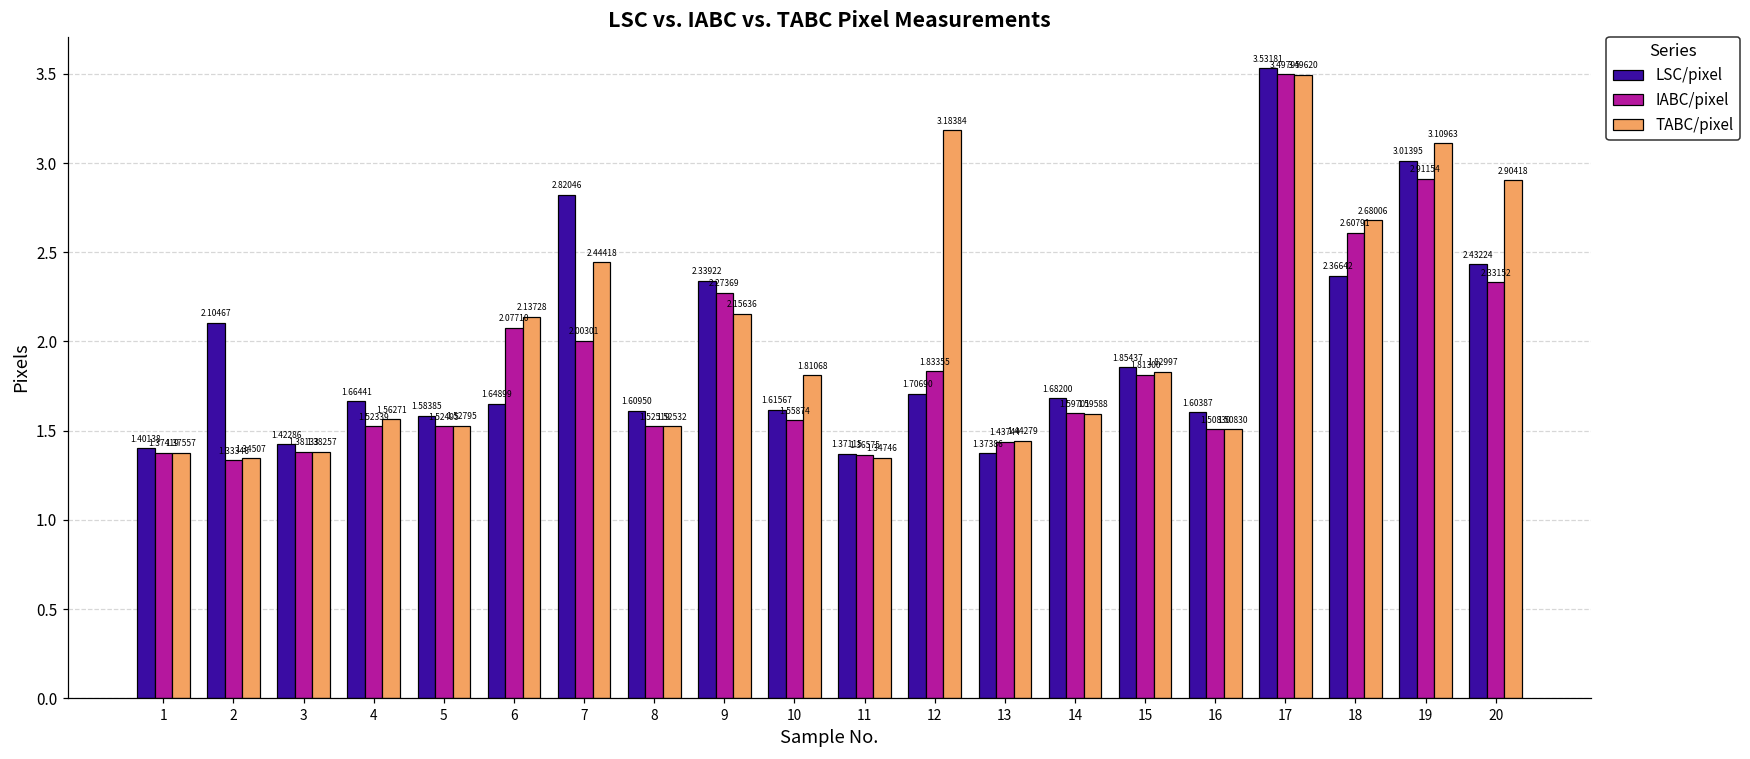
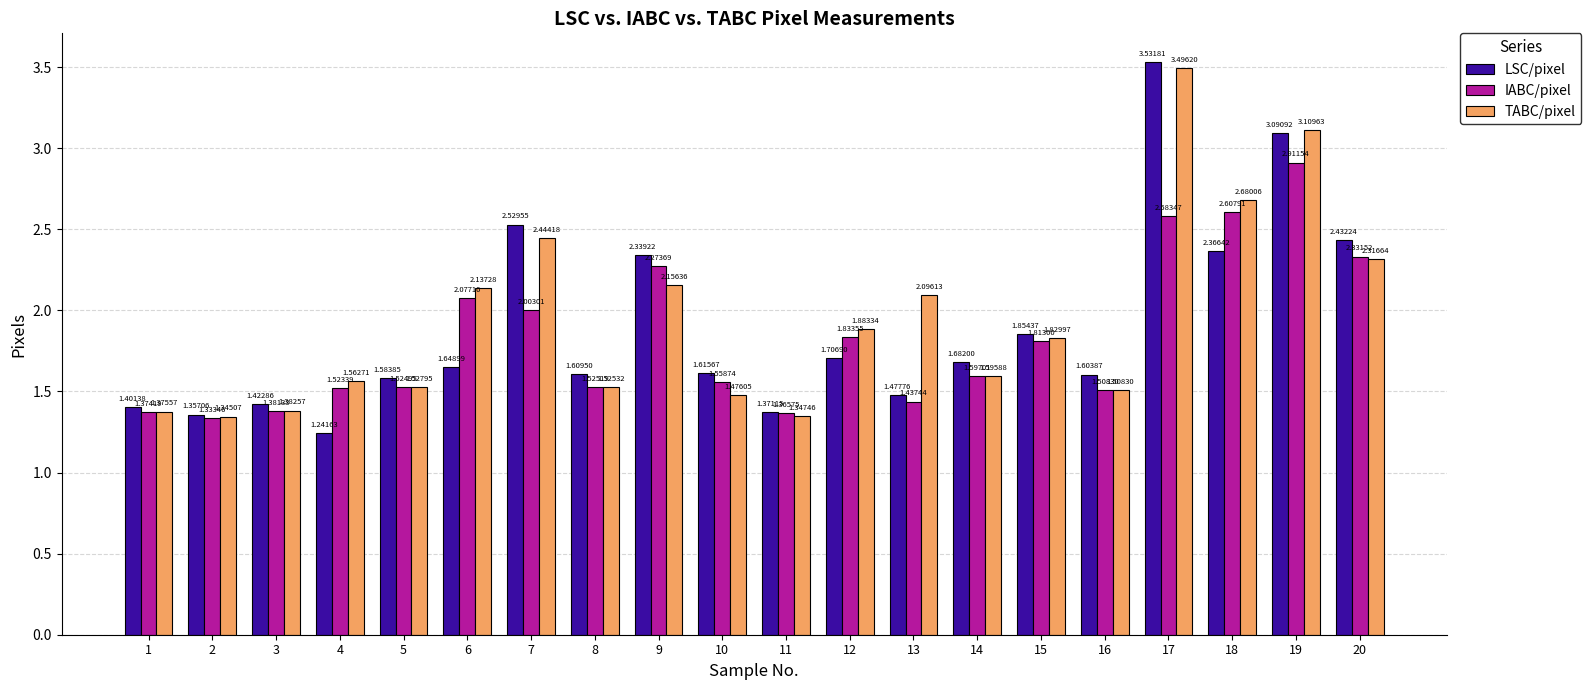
  {
    "LSC/pixel": {
-     "2": 2.10467,
+     "2": 1.35706,
      "3": 1.42286,
-     "4": 1.66441,
+     "4": 1.24163,
      "5": 1.58385,
      "6": 1.64899,
-     "7": 2.82046,
+     "7": 2.52955,
      "8": 1.60950,
      "9": 2.33922,
      "10": 1.61567,
      "12": 1.70690,
-     "13": 1.37386,
+     "13": 1.47776,
      "14": 1.68200,
      "15": 1.85437,
      "16": 1.60387,
      "17": 3.53181,
      "18": 2.36642,
-     "19": 3.01395,
+     "19": 3.09092,
      "20": 2.43224
    },
    "IABC/pixel": {
      "4": 1.52339,
      "6": 2.07710,
      "7": 2.00301,
      "9": 2.27369,
      "10": 1.55874,
      "12": 1.83355,
      "13": 1.43744,
-     "17": 3.49795,
+     "17": 2.58347,
      "18": 2.60791,
      "19": 2.91154
    },
    "TABC/pixel": {
      "4": 1.56271,
      "6": 2.13728,
      "7": 2.44418,
      "9": 2.15636,
-     "10": 1.81068,
-     "12": 3.18384,
-     "13": 1.44279,
+     "10": 1.47605,
+     "12": 1.88334,
+     "13": 2.09613,
      "17": 3.49620,
      "18": 2.68006,
      "19": 3.10963,
-     "20": 2.90418
+     "20": 2.31664
    }
  }
